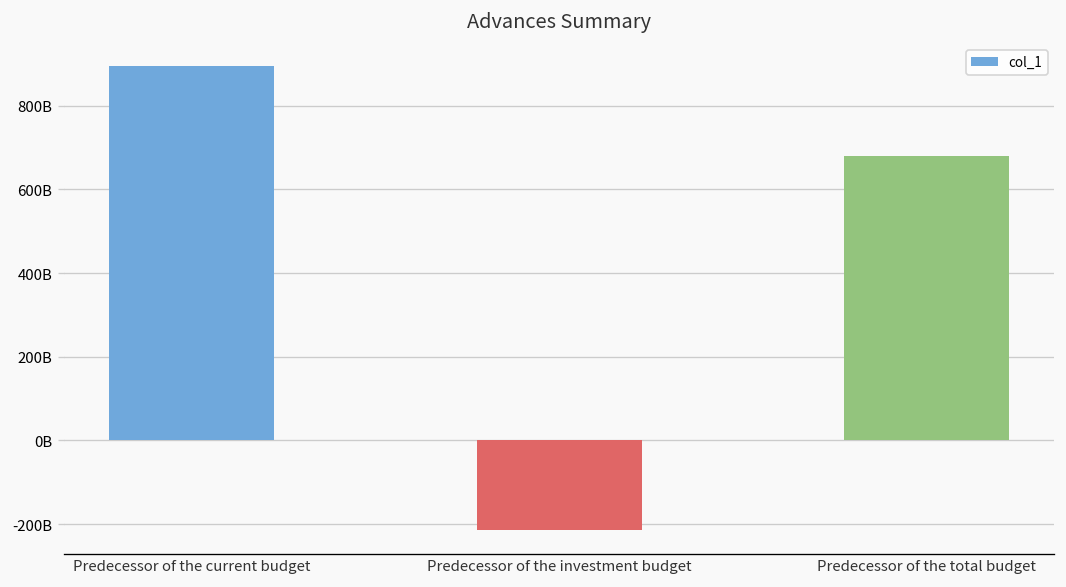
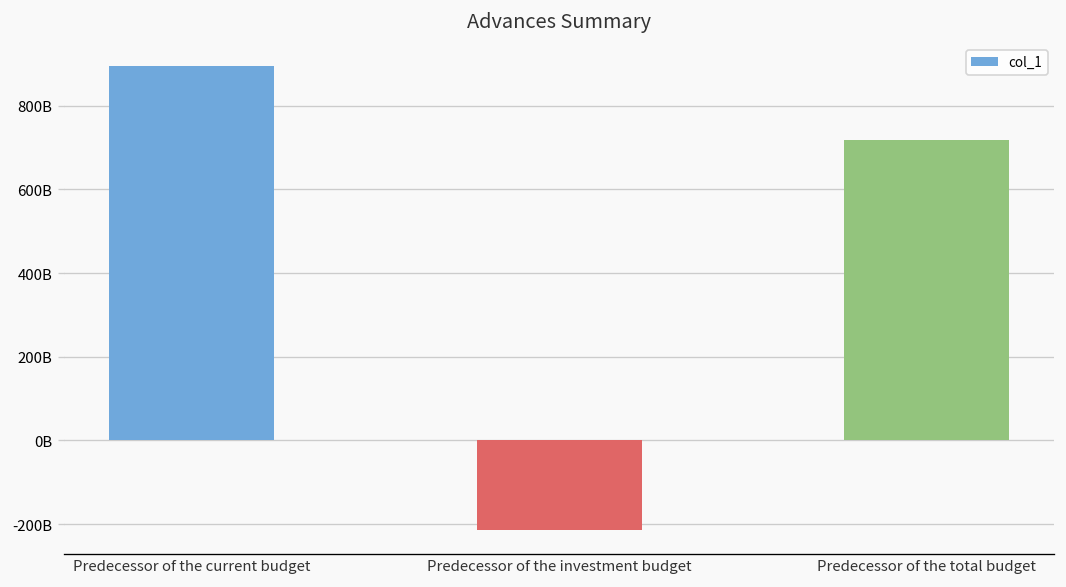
  {
    "Predecessor of the current budget": 890000000000,
    "Predecessor of the investment budget": -210000000000,
-   "Predecessor of the total budget": 680000000000
+   "Predecessor of the total budget": 720000000000
  }
